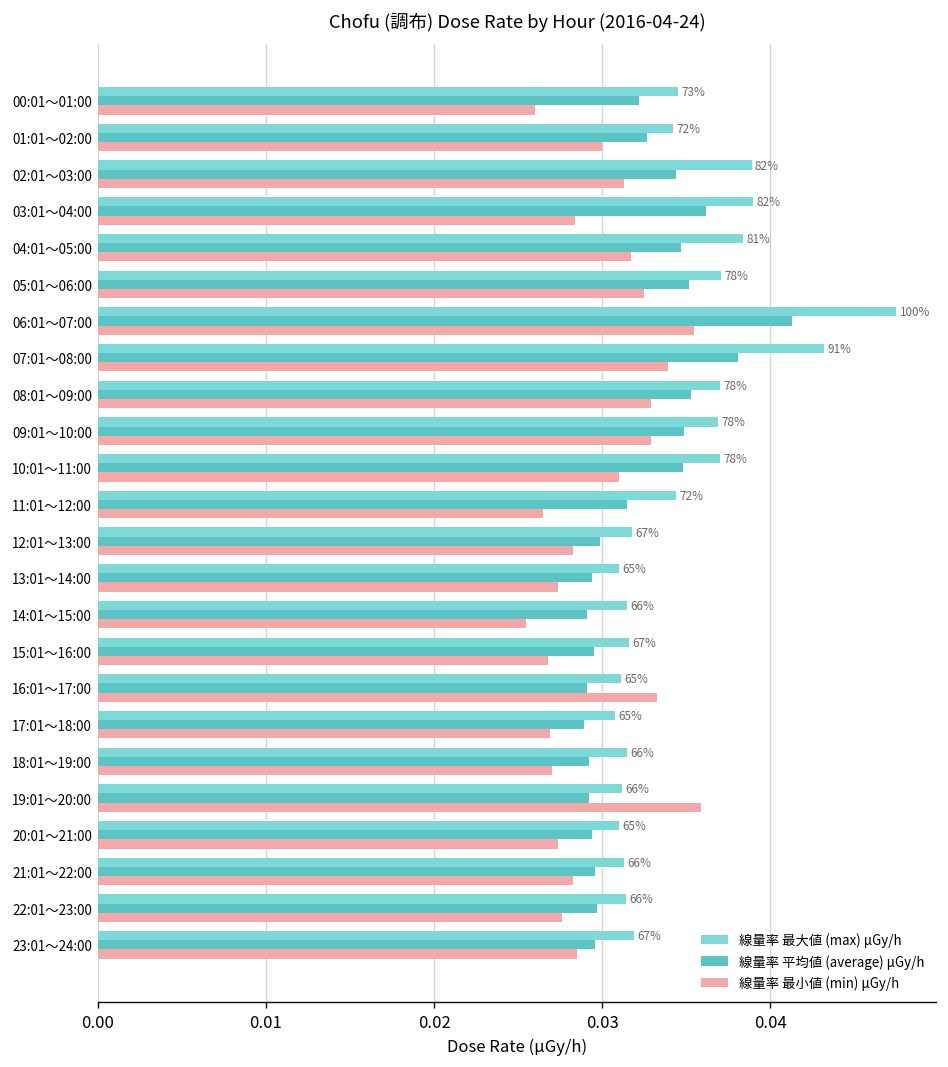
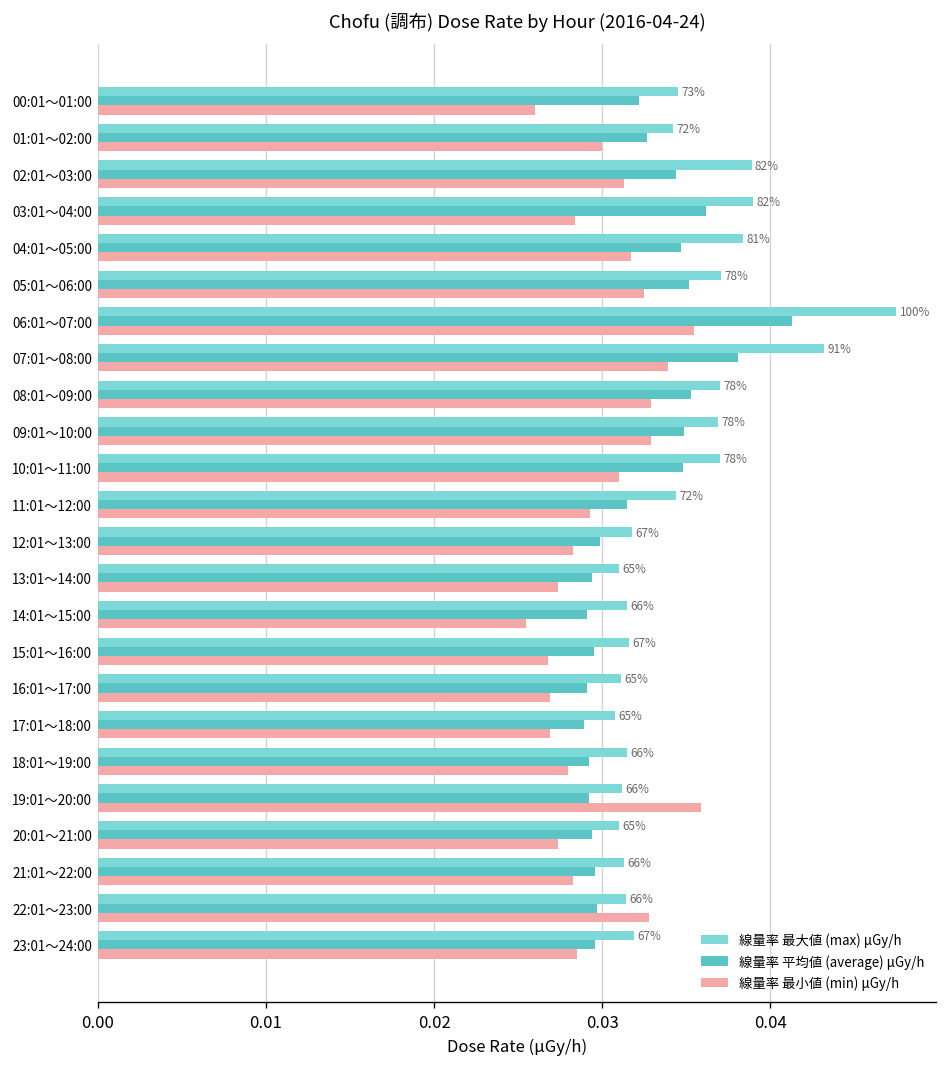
  {
    "線量率 最小値 (min) μGy/h": {
      "00:01～01:00": 0.0260,
      "01:01～02:00": 0.0300,
      "02:01～03:00": 0.0313,
      "03:01～04:00": 0.0284,
      "04:01～05:00": 0.0317,
      "05:01～06:00": 0.0325,
      "06:01～07:00": 0.0355,
      "07:01～08:00": 0.0339,
      "08:01～09:00": 0.0329,
      "09:01～10:00": 0.0329,
      "10:01～11:00": 0.0310,
-     "11:01～12:00": 0.0265,
+     "11:01～12:00": 0.0293,
      "12:01～13:00": 0.0283,
      "13:01～14:00": 0.0274,
      "14:01～15:00": 0.0255,
      "15:01～16:00": 0.0268,
-     "16:01～17:00": 0.0333,
+     "16:01～17:00": 0.0269,
      "17:01～18:00": 0.0269,
-     "18:01～19:00": 0.027,
+     "18:01～19:00": 0.028,
      "19:01～20:00": 0.0359,
      "20:01～21:00": 0.0274,
      "21:01～22:00": 0.0283,
-     "22:01～23:00": 0.0276,
+     "22:01～23:00": 0.0328,
      "23:01～24:00": 0.0285
    }
  }
